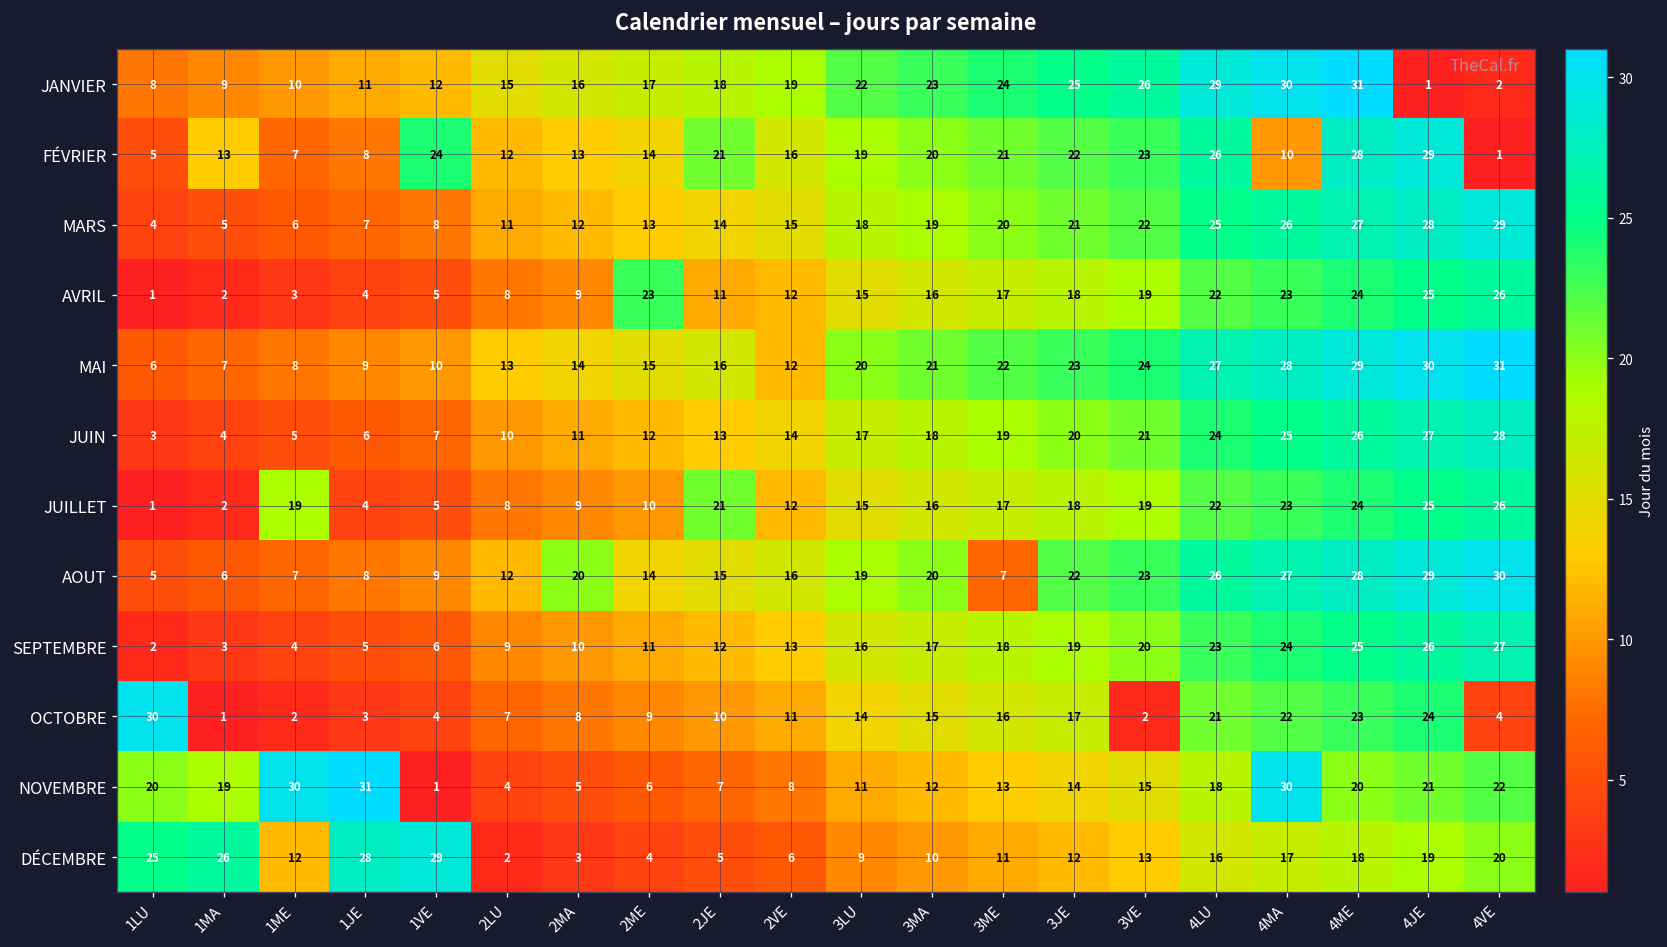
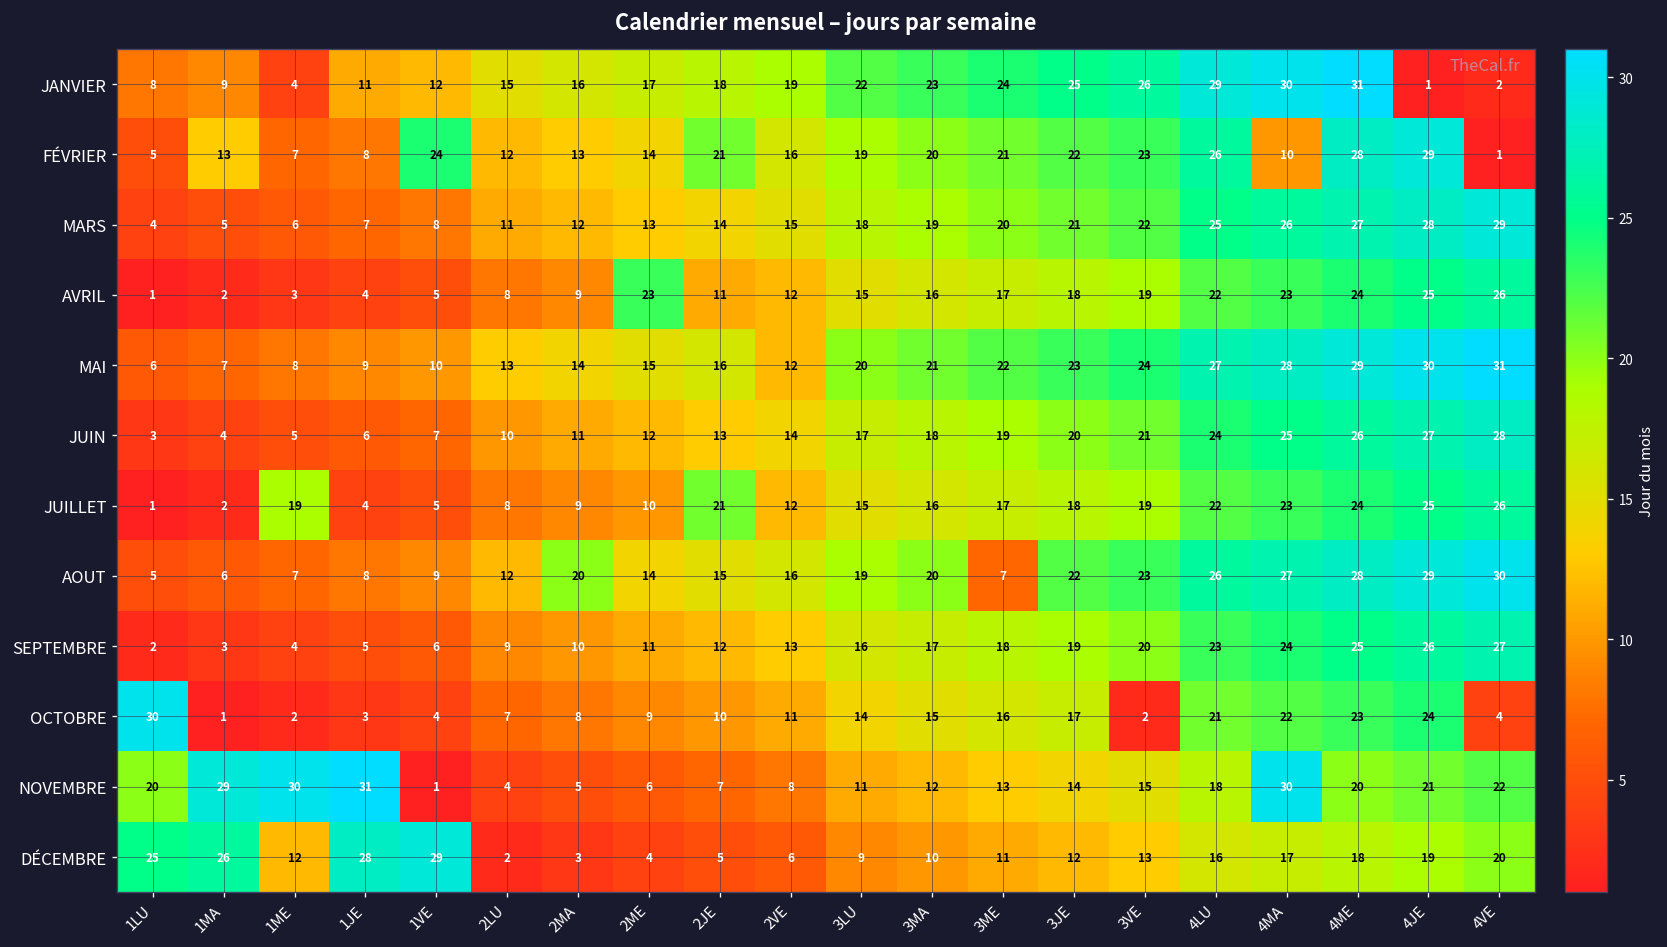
  {
    "JANVIER": {
      "1LU": 8,
      "1MA": 9,
-     "1ME": 10,
+     "1ME": 4,
      "1JE": 11,
      "1VE": 12,
      "2LU": 15,
      "2MA": 16,
      "2ME": 17,
      "2JE": 18,
      "2VE": 19,
      "3LU": 22,
      "3MA": 23,
      "3ME": 24,
      "3JE": 25,
      "3VE": 26,
      "4LU": 29,
      "4MA": 30,
      "4ME": 31,
      "4JE": 1
    },
    "NOVEMBRE": {
      "1LU": 20,
-     "1MA": 19,
+     "1MA": 29,
      "1ME": 30,
      "1JE": 31,
      "1VE": 1,
      "2LU": 4,
      "2MA": 5,
      "2ME": 6,
      "2JE": 7,
      "2VE": 8,
      "3LU": 11,
      "3MA": 12,
      "3ME": 13,
      "3JE": 14,
      "3VE": 15,
      "4LU": 18,
      "4MA": 30,
      "4ME": 20,
      "4JE": 21,
      "4VE": 22
    }
  }
